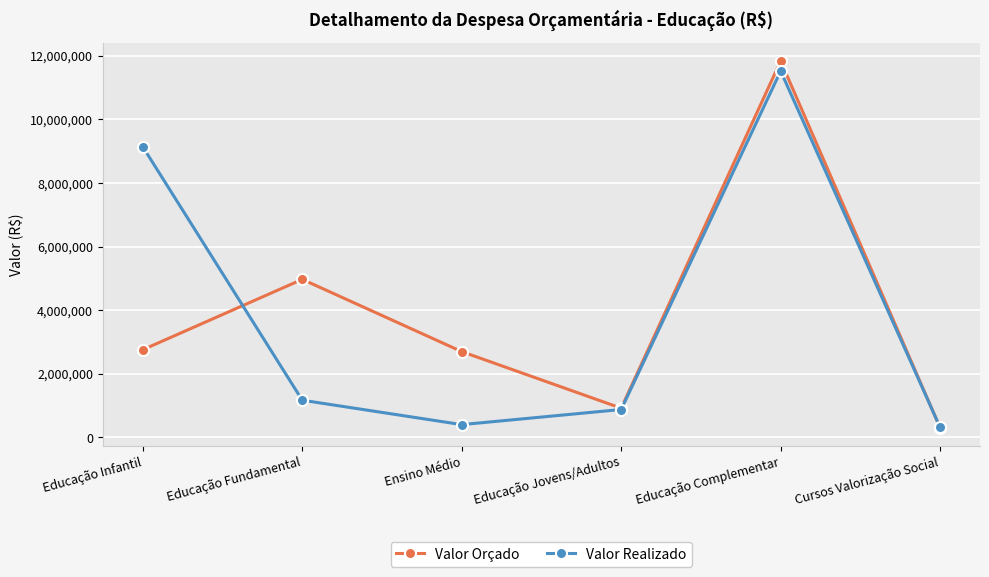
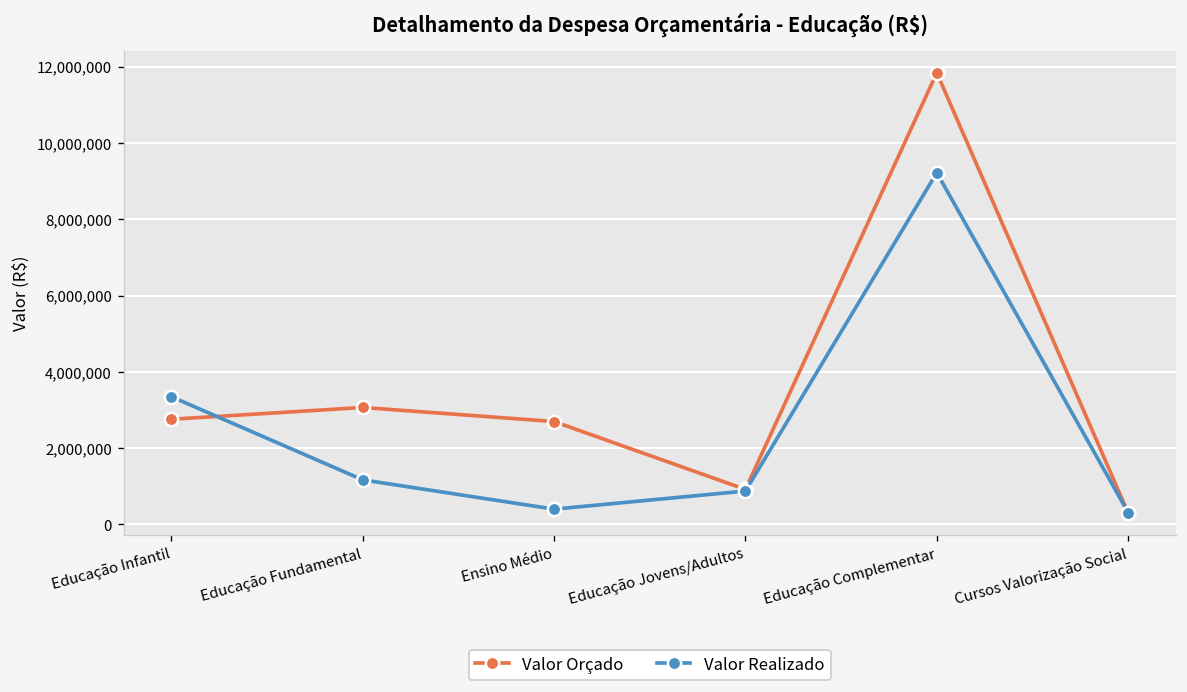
  {
    "Valor Orçado": {
      "Educação Infantil": "2,800,000",
-     "Educação Fundamental": "5,000,000",
+     "Educação Fundamental": "3,100,000",
      "Ensino Médio": "2,700,000",
      "Educação Complementar": "11,800,000"
    },
    "Valor Realizado": {
-     "Educação Infantil": "9,100,000",
+     "Educação Infantil": "3,300,000",
      "Educação Fundamental": "1,200,000",
      "Ensino Médio": "400,000",
-     "Educação Complementar": "11,500,000"
+     "Educação Complementar": "9,200,000"
    }
  }
